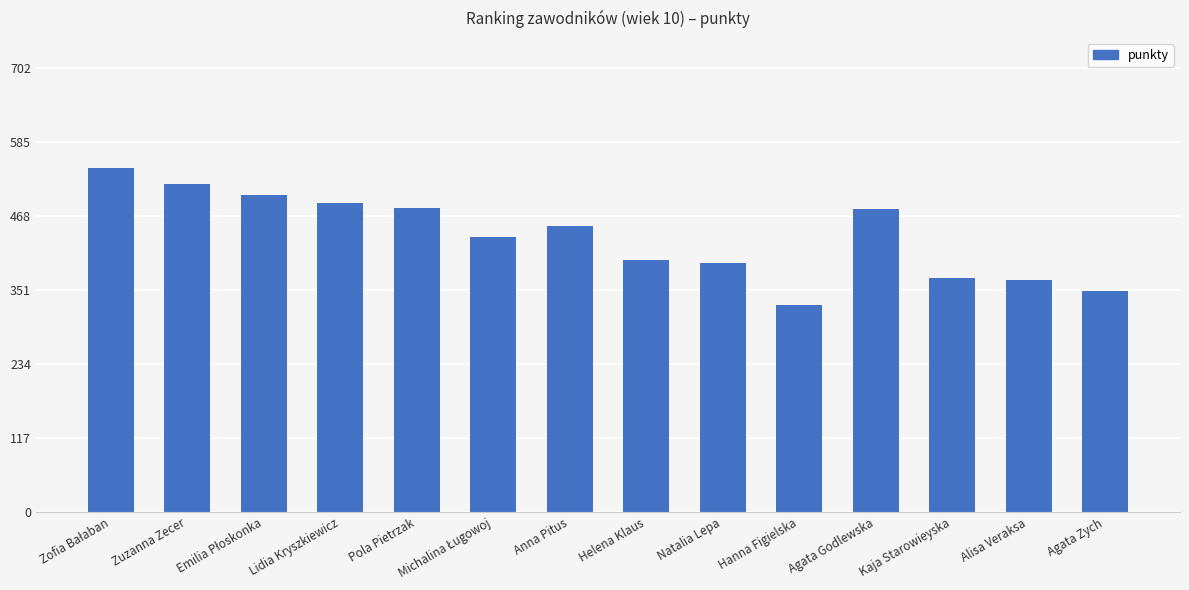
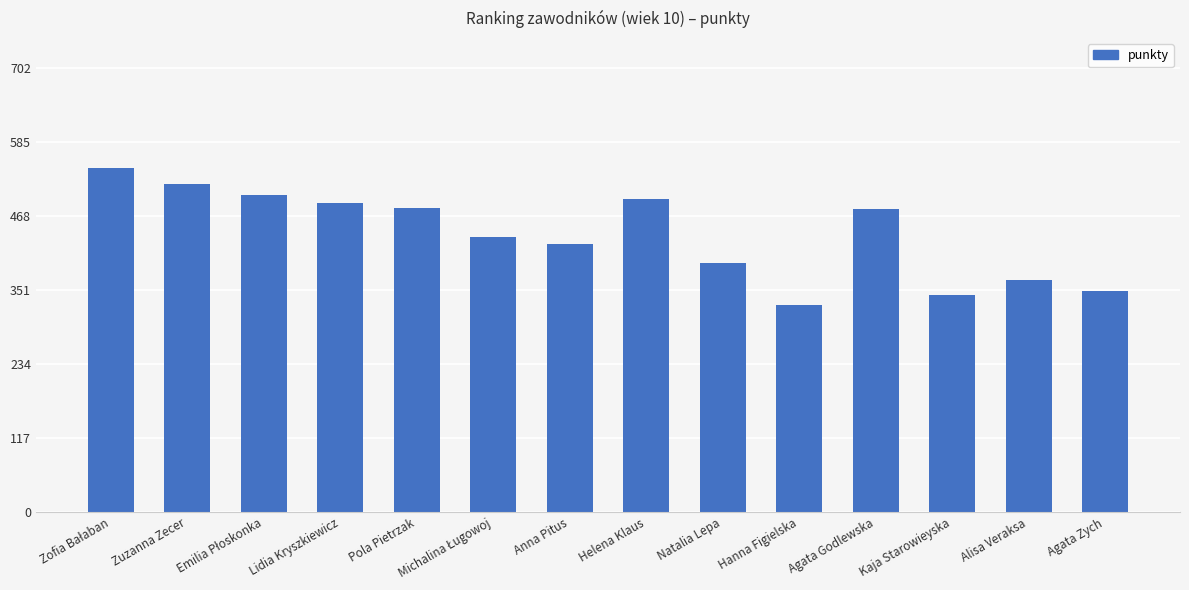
  {
    "Zofia Bałaban": 540,
    "Zuzanna Zecer": 520,
    "Emilia Płoskonka": 500,
    "Lidia Kryszkiewicz": 490,
    "Pola Pietrzak": 480,
    "Michalina Ługowoj": 440,
-   "Anna Pitus": 450,
-   "Helena Klaus": 400,
+   "Anna Pitus": 420,
+   "Helena Klaus": 500,
    "Natalia Lepa": 390,
    "Hanna Figielska": 330,
    "Agata Godlewska": 480,
-   "Kaja Starowieyska": 370,
+   "Kaja Starowieyska": 340,
    "Alisa Veraksa": 370,
    "Agata Zych": 350
  }
